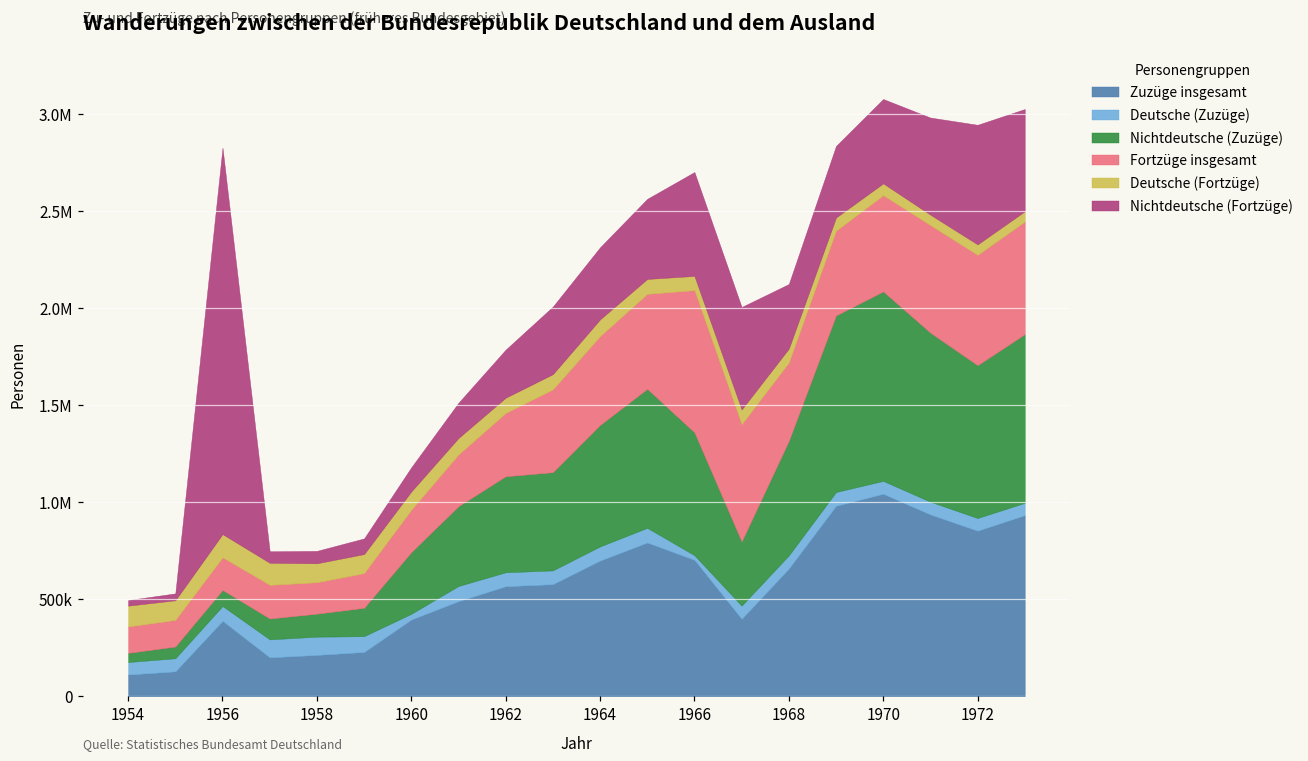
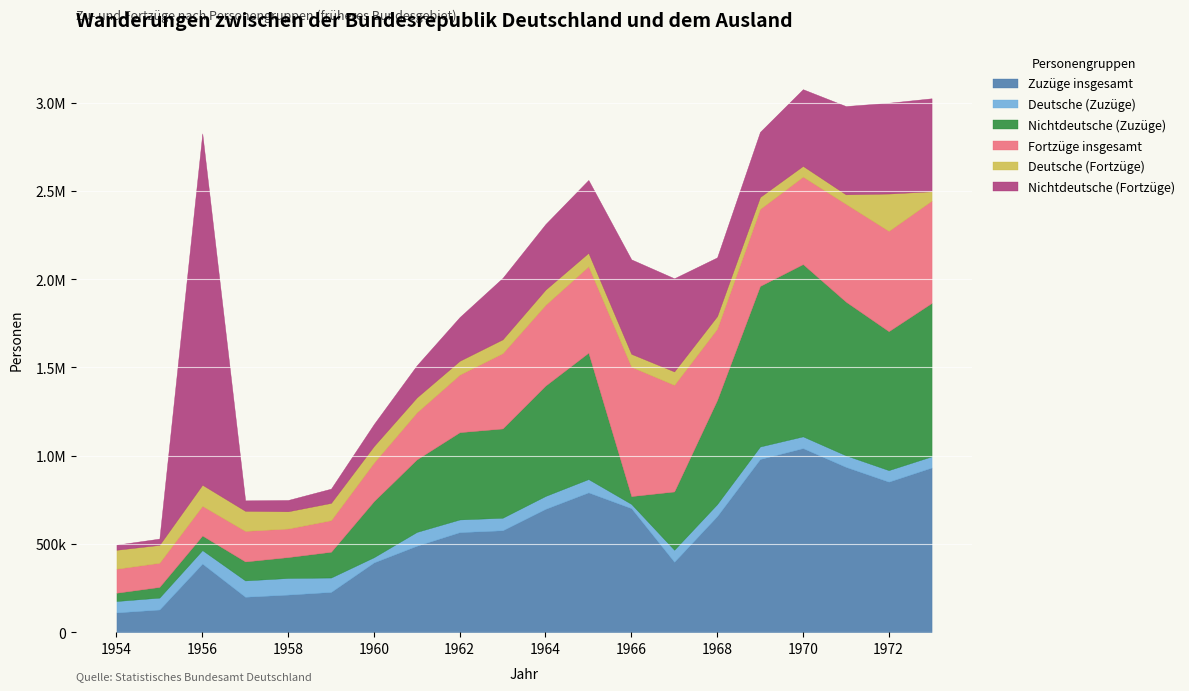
  {
    "Zuzüge insgesamt": {
      "1954": 110000,
      "1956": 390000,
      "1958": 210000,
      "1960": 400000,
      "1962": 570000,
      "1964": 700000,
      "1966": 700000,
      "1968": 660000,
      "1970": 1040000,
      "1972": 850000
    },
    "Deutsche (Zuzüge)": {
      "1954": 60000,
      "1956": 80000,
      "1958": 90000,
      "1960": 30000,
      "1962": 70000,
      "1964": 70000,
      "1966": 20000,
      "1968": 70000,
      "1970": 70000,
      "1972": 70000
    },
    "Nichtdeutsche (Zuzüge)": {
      "1954": 50000,
      "1956": 80000,
      "1958": 120000,
      "1960": 320000,
      "1962": 490000,
      "1964": 630000,
-     "1966": 630000,
+     "1966": 40000,
      "1968": 590000,
      "1970": 980000,
      "1972": 790000
    },
    "Fortzüge insgesamt": {
      "1954": 140000,
      "1956": 170000,
      "1958": 160000,
      "1960": 220000,
      "1962": 330000,
      "1964": 460000,
      "1966": 730000,
      "1968": 400000,
      "1970": 500000,
      "1972": 570000
    },
    "Deutsche (Fortzüge)": {
      "1954": 110000,
      "1956": 120000,
      "1958": 100000,
      "1960": 90000,
      "1962": 80000,
      "1964": 90000,
      "1966": 70000,
      "1968": 70000,
      "1970": 60000,
-     "1972": 50000
+     "1972": 210000
    },
    "Nichtdeutsche (Fortzüge)": {
      "1954": 30000,
      "1956": 1990000,
      "1958": 60000,
      "1960": 120000,
      "1962": 250000,
      "1964": 370000,
      "1966": 540000,
      "1968": 330000,
      "1970": 430000,
-     "1972": 620000
+     "1972": 510000
    }
  }
